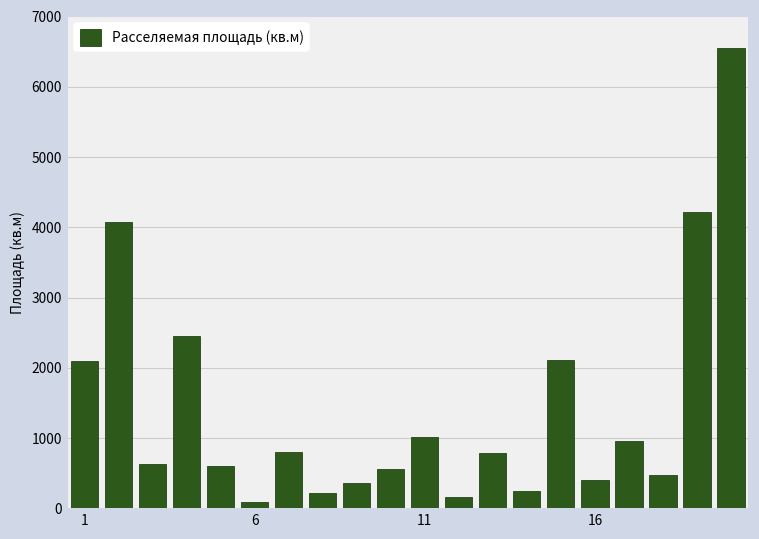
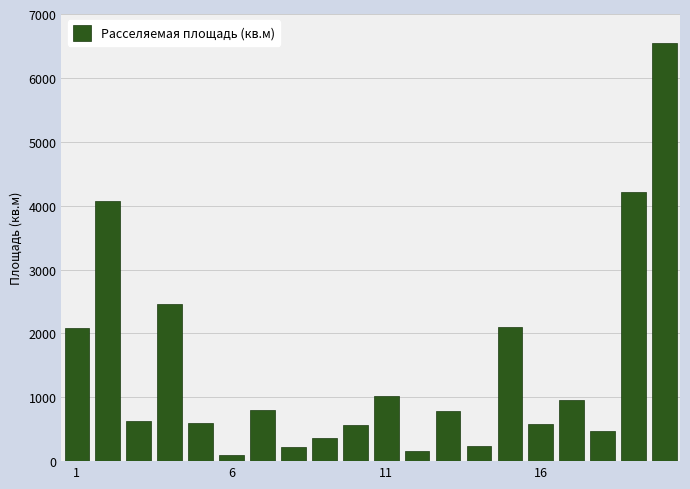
  {
    "1": 2100,
    "6": 100,
    "11": 1000,
-   "16": 400
+   "16": 600
  }
